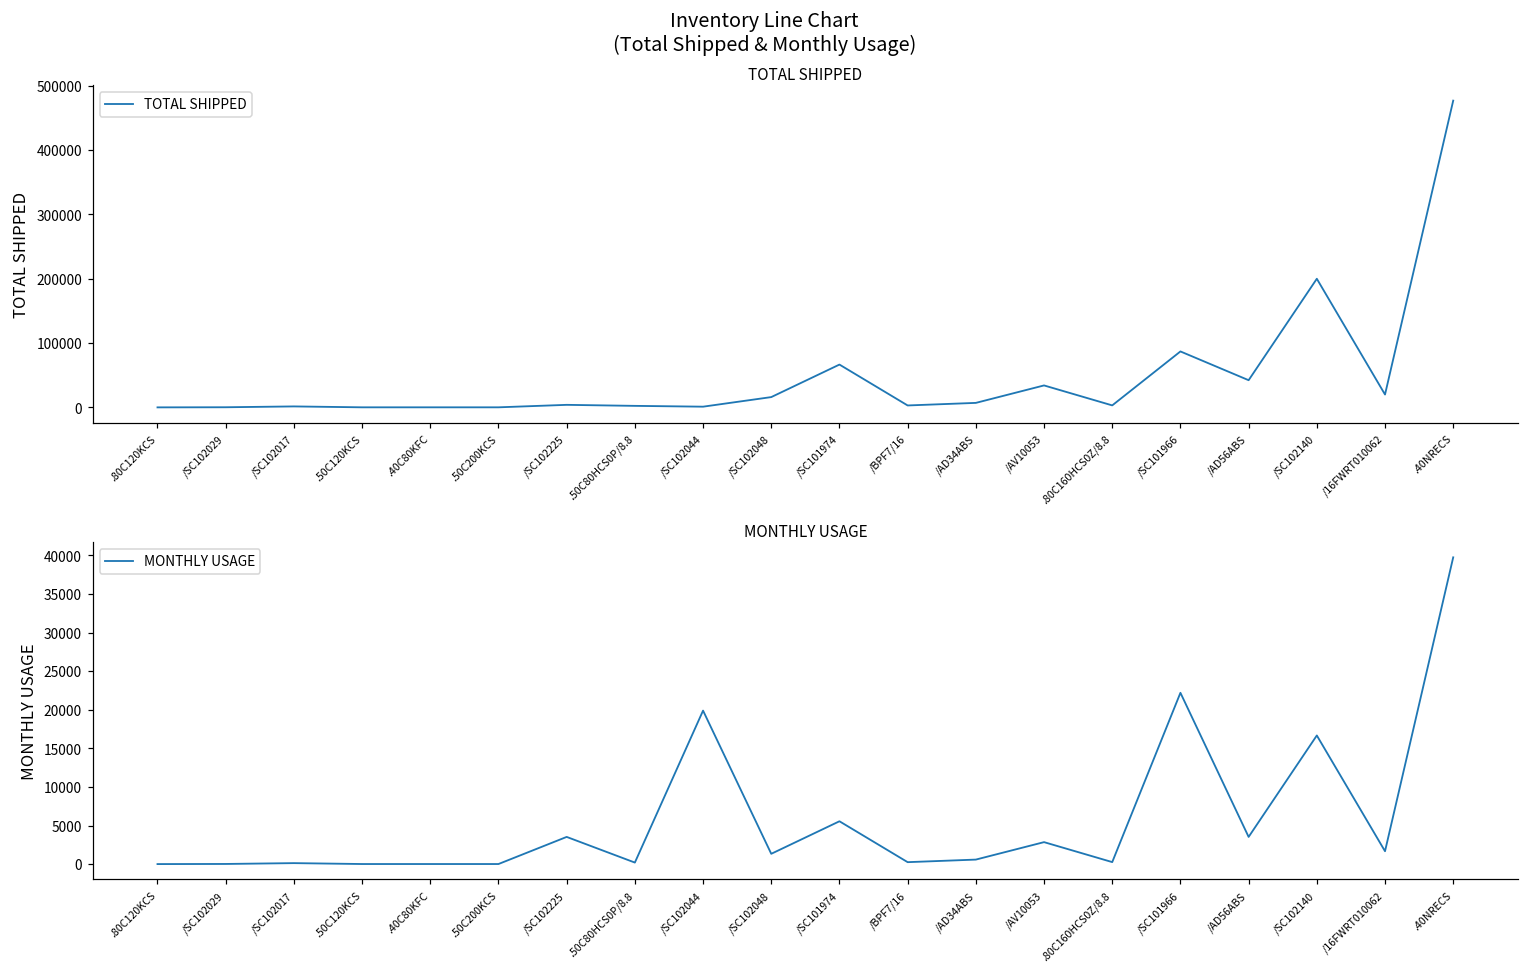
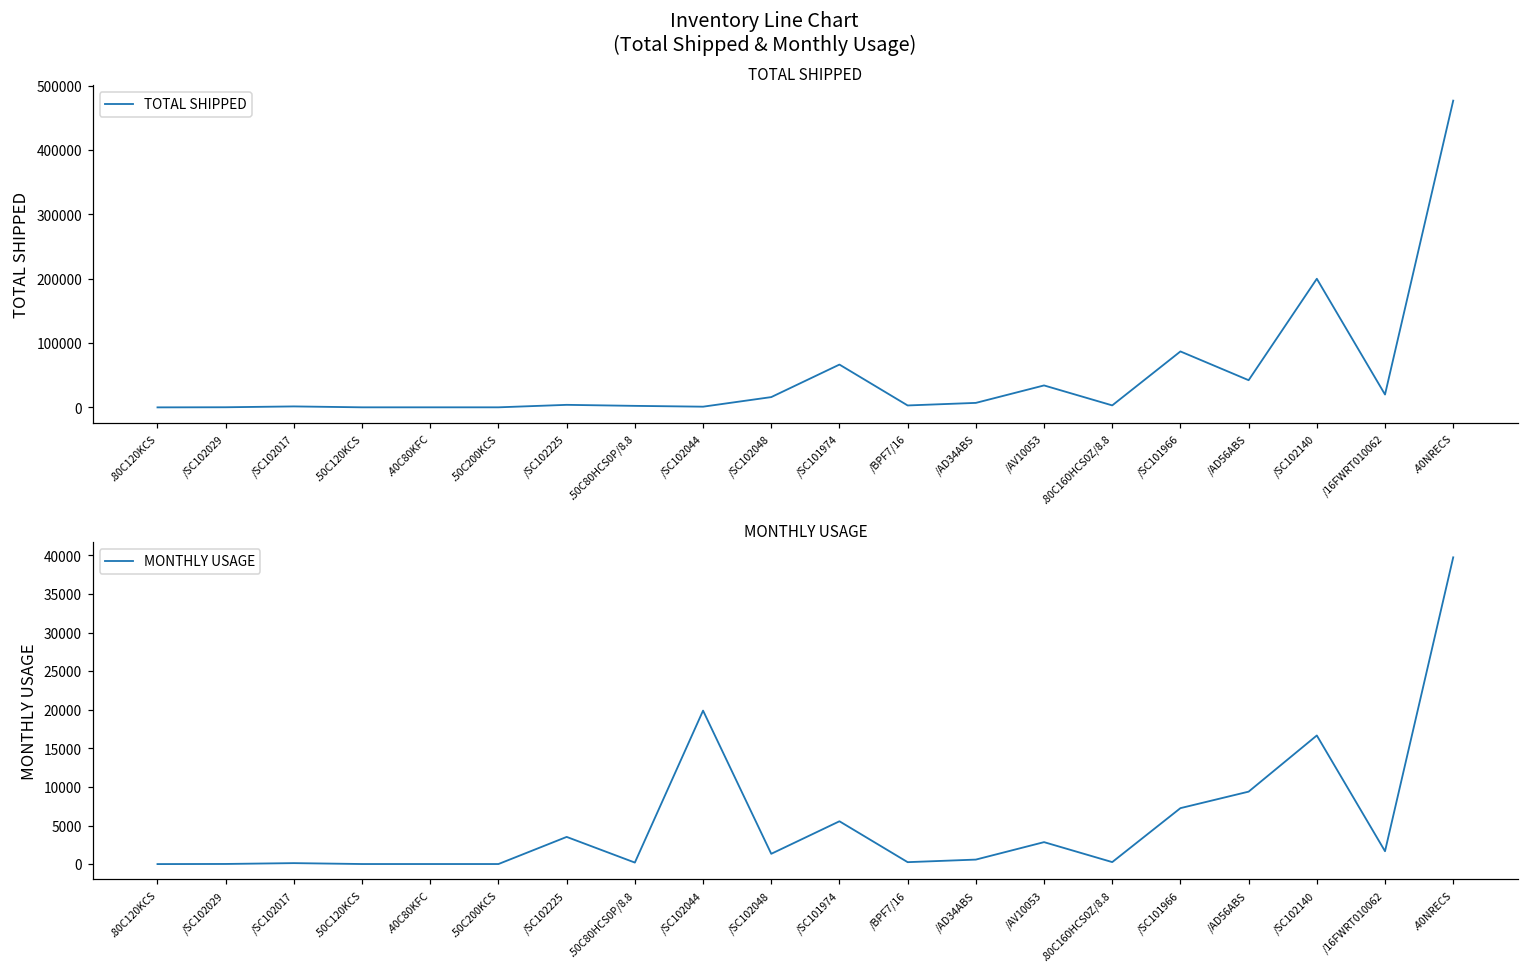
  {
    "TOTAL SHIPPED": {
      ".80C120KCS": 0,
      "/SC102029": 0,
      "/SC102017": 0,
      ".50C120KCS": 0,
      ".40C80KFC": 0,
      ".50C200KCS": 0,
      "/SC102225": 0,
      ".50C80HCS0P/8.8": 0,
      "/SC102044": 0,
      "/SC102048": 20000,
      "/SC101974": 70000,
      "/BPF7/16": 0,
      "/AD34ABS": 10000,
      "/AV10053": 30000,
      ".80C160HCS0Z/8.8": 0,
      "/SC101966": 90000,
      "/AD56ABS": 40000,
      "/SC102140": 200000,
      "/16FWRT010062": 20000,
      ".40NRECS": 480000
    },
    "MONTHLY USAGE": {
      ".80C120KCS": 0,
      "/SC102029": 0,
      "/SC102017": 0,
      ".50C120KCS": 0,
      ".40C80KFC": 0,
      ".50C200KCS": 0,
      "/SC102225": 4000,
      ".50C80HCS0P/8.8": 0,
      "/SC102044": 20000,
      "/SC102048": 1000,
      "/SC101974": 6000,
      "/BPF7/16": 0,
      "/AD34ABS": 1000,
      "/AV10053": 3000,
      ".80C160HCS0Z/8.8": 0,
-     "/SC101966": 22000,
-     "/AD56ABS": 4000,
+     "/SC101966": 7000,
+     "/AD56ABS": 9000,
      "/SC102140": 17000,
      "/16FWRT010062": 2000,
      ".40NRECS": 40000
    }
  }
